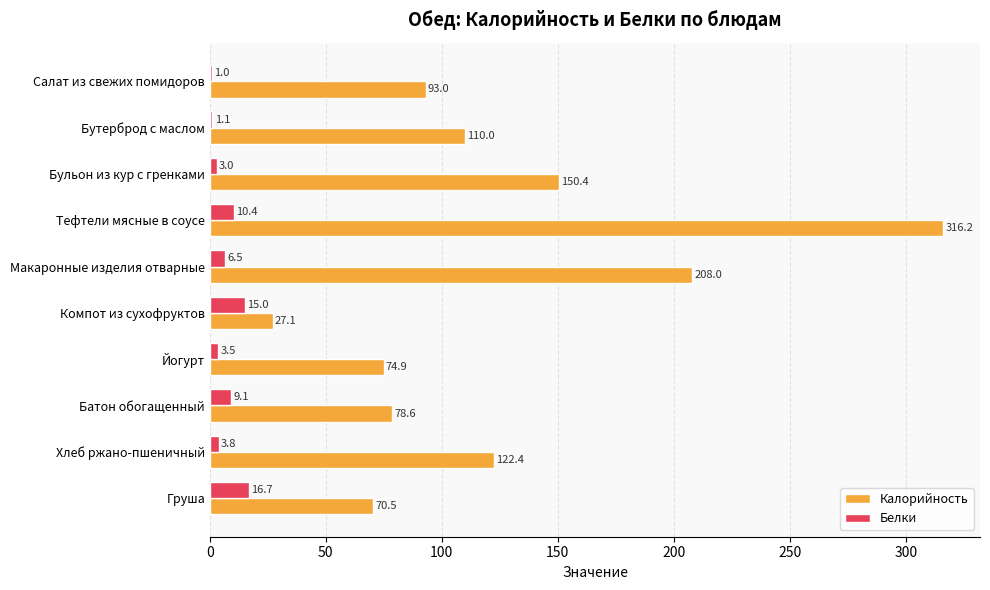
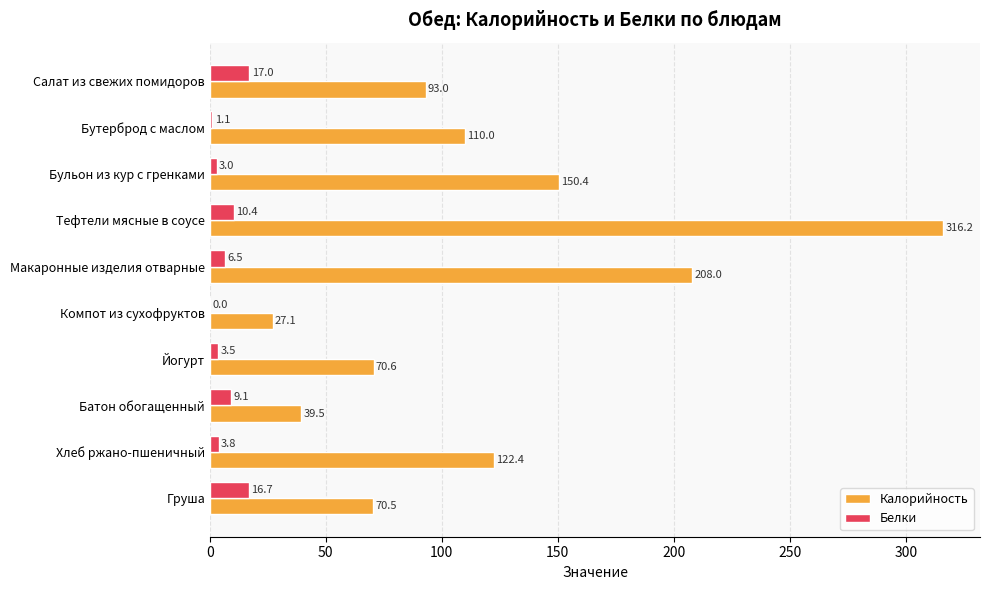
  {
    "Калорийность": {
      "Салат из свежих помидоров": 93.0,
      "Бутерброд с маслом": 110.0,
      "Бульон из кур с гренками": 150.4,
      "Тефтели мясные в соусе": 316.2,
      "Макаронные изделия отварные": 208.0,
      "Компот из сухофруктов": 27.1,
-     "Йогурт": 74.9,
-     "Батон обогащенный": 78.6,
+     "Йогурт": 70.6,
+     "Батон обогащенный": 39.5,
      "Хлеб ржано-пшеничный": 122.4,
      "Груша": 70.5
    },
    "Белки": {
-     "Салат из свежих помидоров": 1.0,
+     "Салат из свежих помидоров": 17.0,
      "Бутерброд с маслом": 1.1,
      "Бульон из кур с гренками": 3.0,
      "Тефтели мясные в соусе": 10.4,
      "Макаронные изделия отварные": 6.5,
-     "Компот из сухофруктов": 15.0,
+     "Компот из сухофруктов": 0.0,
      "Йогурт": 3.5,
      "Батон обогащенный": 9.1,
      "Хлеб ржано-пшеничный": 3.8,
      "Груша": 16.7
    }
  }
